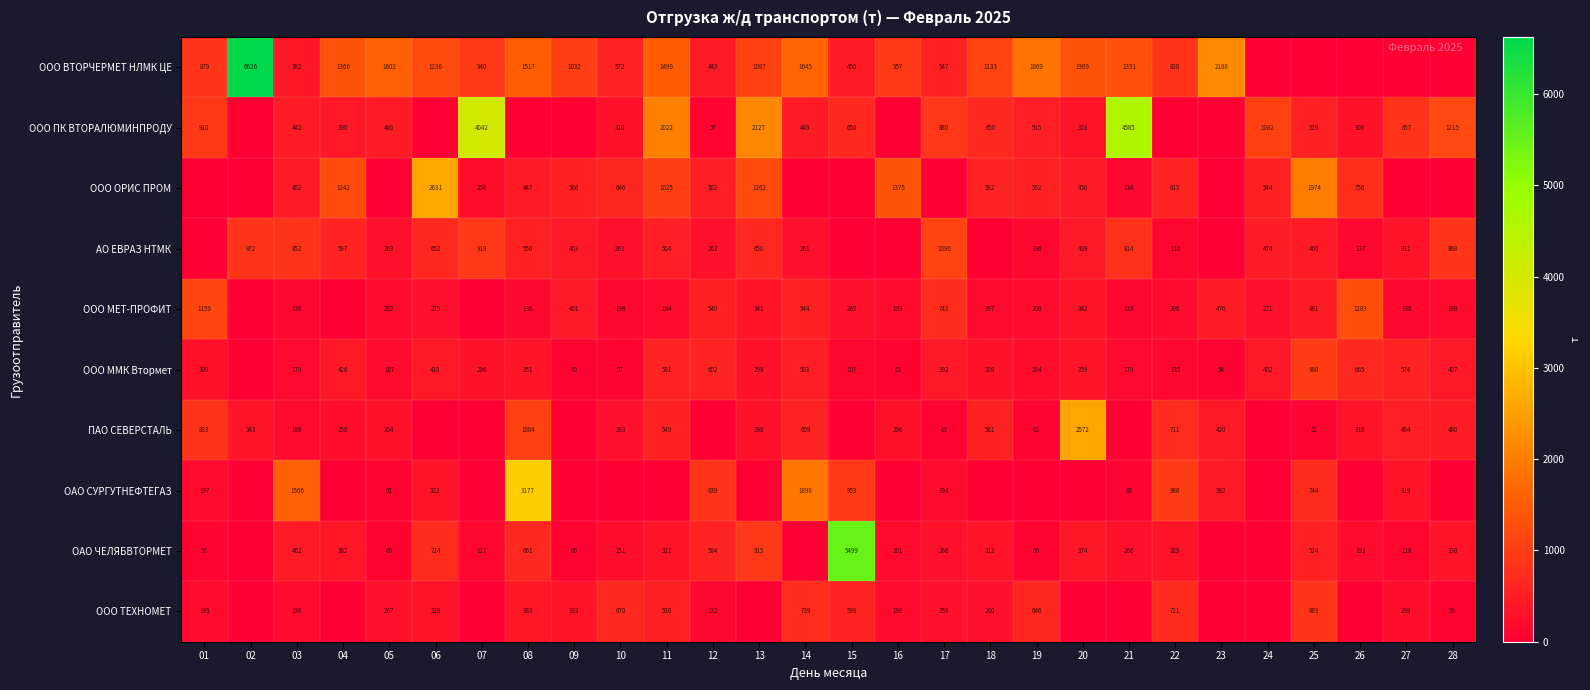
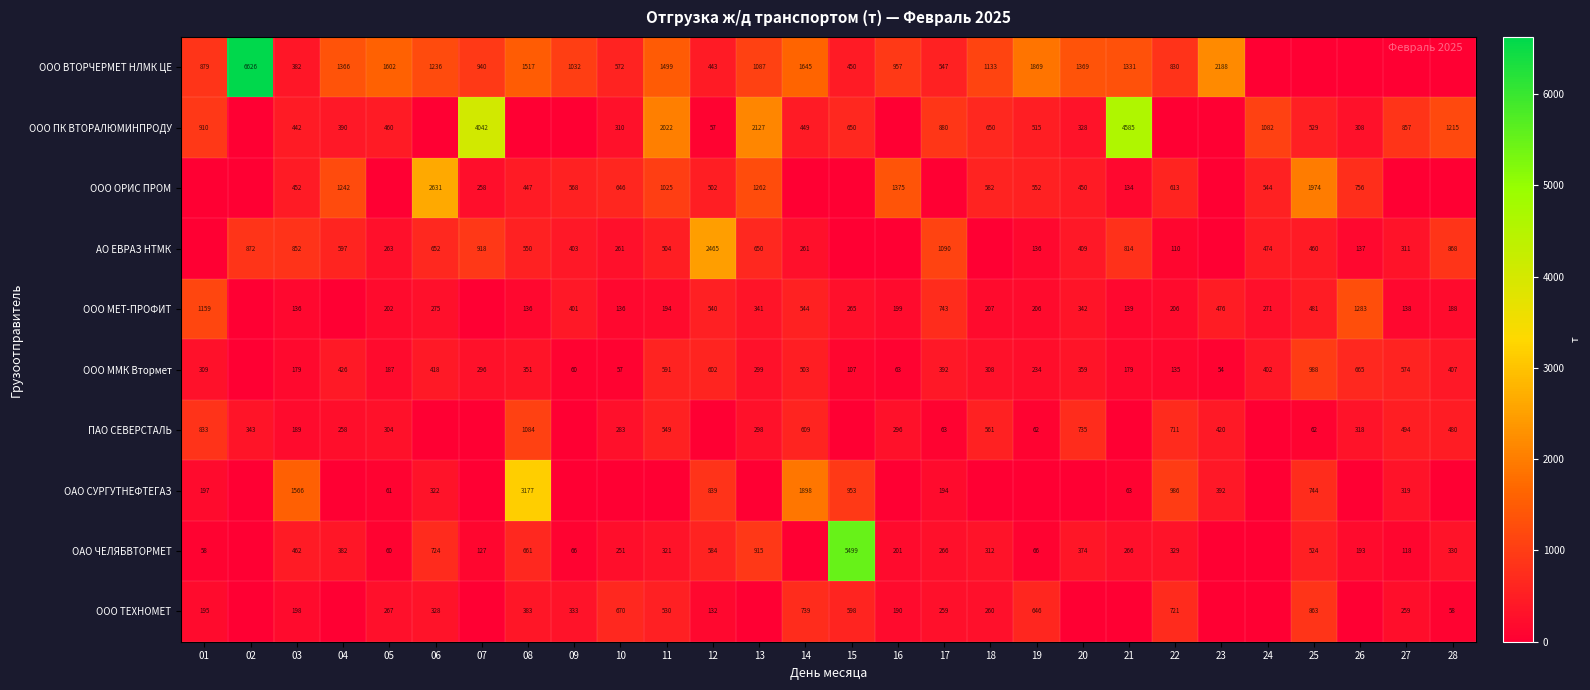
  {
    "АО ЕВРАЗ НТМК": {
      "02": 872,
      "03": 852,
      "04": 597,
      "05": 263,
      "06": 652,
      "07": 918,
      "08": 550,
      "09": 403,
      "10": 261,
      "11": 504,
-     "12": 263,
+     "12": 2465,
      "13": 650,
      "14": 261,
      "17": 1090,
      "19": 136,
      "20": 409,
      "21": 814,
      "22": 110,
      "24": 474,
      "25": 460,
      "26": 137,
      "27": 311,
      "28": 868
    },
    "ПАО СЕВЕРСТАЛЬ": {
      "01": 833,
      "02": 343,
      "03": 189,
      "04": 258,
      "05": 304,
      "08": 1084,
      "10": 283,
      "11": 549,
      "13": 298,
      "14": 609,
      "16": 296,
      "17": 63,
      "18": 561,
      "19": 62,
-     "20": 2572,
+     "20": 735,
      "22": 711,
      "23": 420,
      "25": 62,
      "26": 318,
      "27": 494,
      "28": 480
    }
  }
